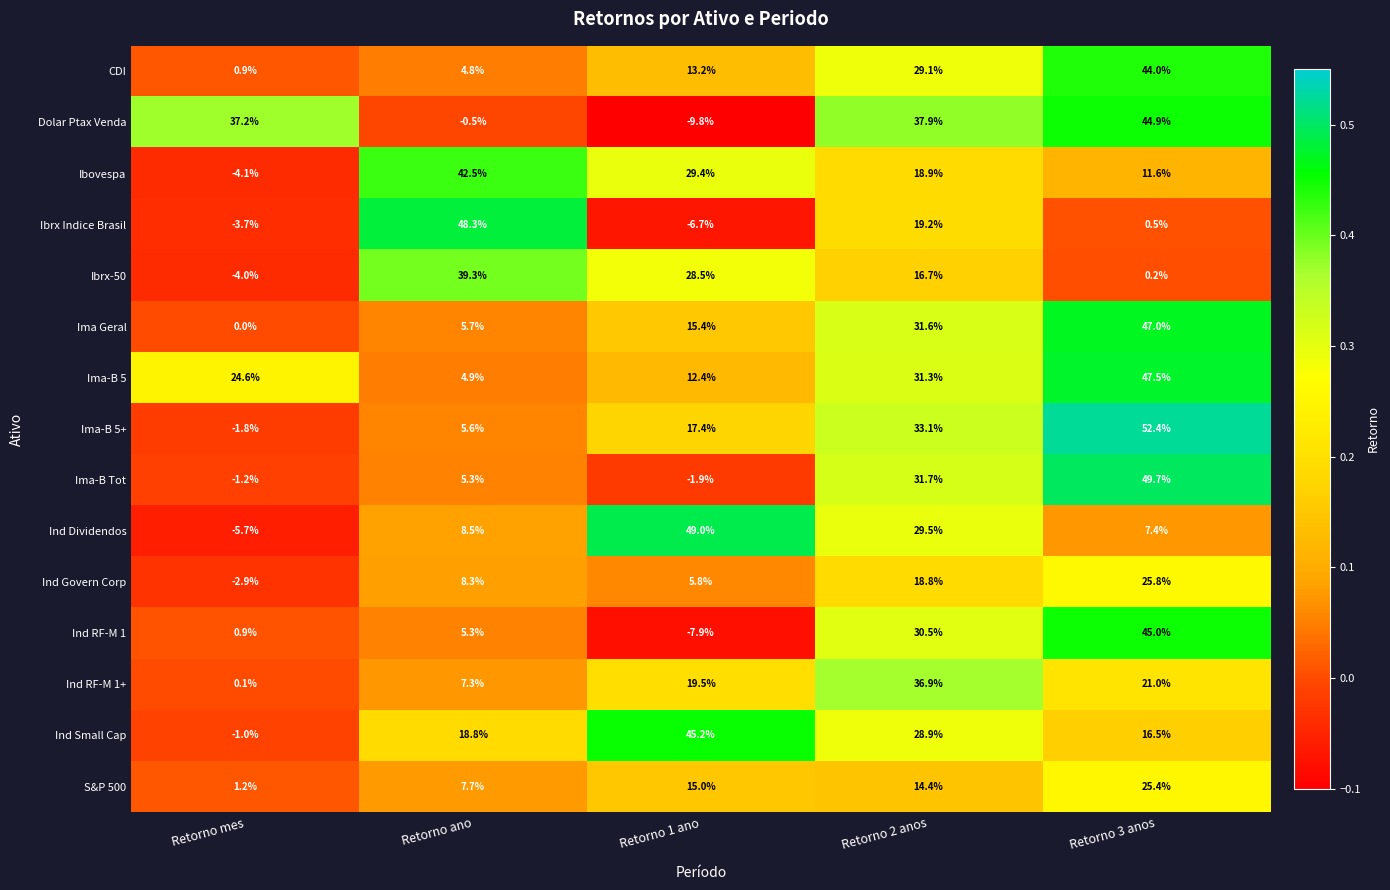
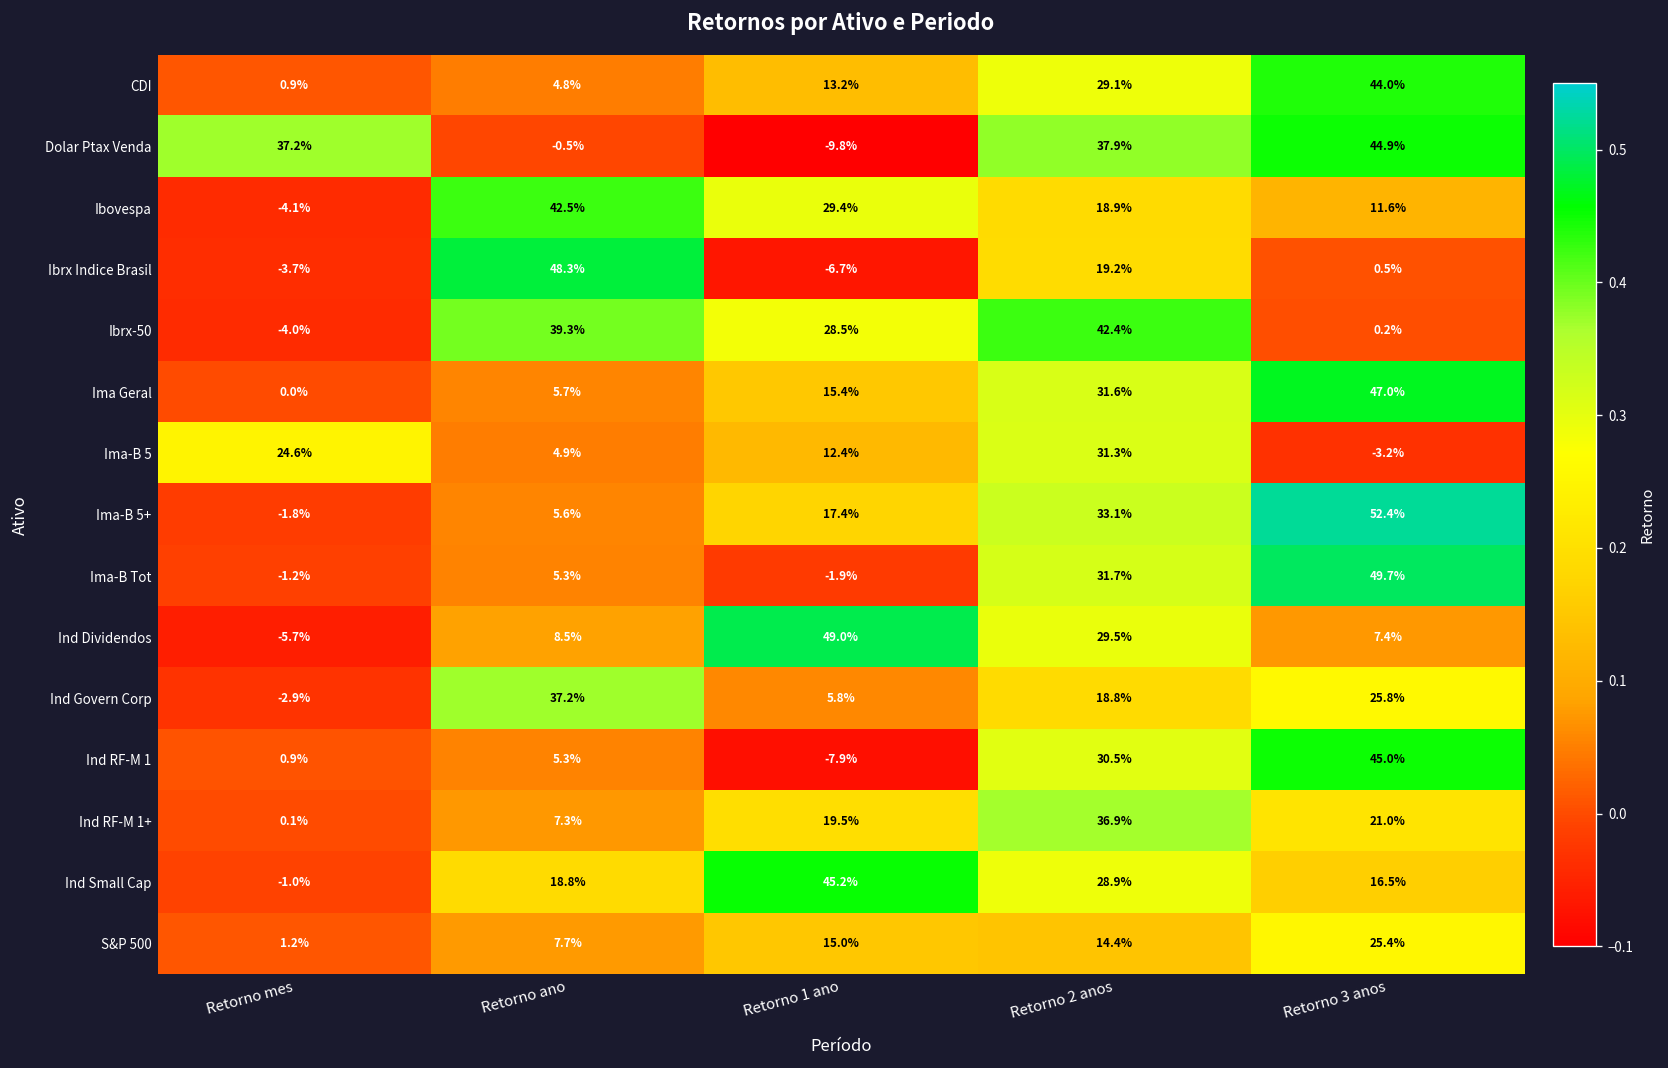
  {
    "CDI": {
      "Retorno mes": "0.9%",
      "Retorno ano": "4.8%",
      "Retorno 1 ano": "13.2%",
      "Retorno 2 anos": "29.1%",
      "Retorno 3 anos": "44.0%"
    },
    "Dolar Ptax Venda": {
      "Retorno mes": "37.2%",
      "Retorno ano": "-0.5%",
      "Retorno 1 ano": "-9.8%",
      "Retorno 2 anos": "37.9%",
      "Retorno 3 anos": "44.9%"
    },
    "Ibovespa": {
      "Retorno mes": "-4.1%",
      "Retorno ano": "42.5%",
      "Retorno 1 ano": "29.4%",
      "Retorno 2 anos": "18.9%",
      "Retorno 3 anos": "11.6%"
    },
    "Ibrx Indice Brasil": {
      "Retorno mes": "-3.7%",
      "Retorno ano": "48.3%",
      "Retorno 1 ano": "-6.7%",
      "Retorno 2 anos": "19.2%",
      "Retorno 3 anos": "0.5%"
    },
    "Ibrx-50": {
      "Retorno mes": "-4.0%",
      "Retorno ano": "39.3%",
      "Retorno 1 ano": "28.5%",
-     "Retorno 2 anos": "16.7%",
+     "Retorno 2 anos": "42.4%",
      "Retorno 3 anos": "0.2%"
    },
    "Ima Geral": {
      "Retorno mes": "0.0%",
      "Retorno ano": "5.7%",
      "Retorno 1 ano": "15.4%",
      "Retorno 2 anos": "31.6%",
      "Retorno 3 anos": "47.0%"
    },
    "Ima-B 5": {
      "Retorno mes": "24.6%",
      "Retorno ano": "4.9%",
      "Retorno 1 ano": "12.4%",
      "Retorno 2 anos": "31.3%",
-     "Retorno 3 anos": "47.5%"
+     "Retorno 3 anos": "-3.2%"
    },
    "Ima-B 5+": {
      "Retorno mes": "-1.8%",
      "Retorno ano": "5.6%",
      "Retorno 1 ano": "17.4%",
      "Retorno 2 anos": "33.1%",
      "Retorno 3 anos": "52.4%"
    },
    "Ima-B Tot": {
      "Retorno mes": "-1.2%",
      "Retorno ano": "5.3%",
      "Retorno 1 ano": "-1.9%",
      "Retorno 2 anos": "31.7%",
      "Retorno 3 anos": "49.7%"
    },
    "Ind Dividendos": {
      "Retorno mes": "-5.7%",
      "Retorno ano": "8.5%",
      "Retorno 1 ano": "49.0%",
      "Retorno 2 anos": "29.5%",
      "Retorno 3 anos": "7.4%"
    },
    "Ind Govern Corp": {
      "Retorno mes": "-2.9%",
-     "Retorno ano": "8.3%",
+     "Retorno ano": "37.2%",
      "Retorno 1 ano": "5.8%",
      "Retorno 2 anos": "18.8%",
      "Retorno 3 anos": "25.8%"
    },
    "Ind RF-M 1": {
      "Retorno mes": "0.9%",
      "Retorno ano": "5.3%",
      "Retorno 1 ano": "-7.9%",
      "Retorno 2 anos": "30.5%",
      "Retorno 3 anos": "45.0%"
    },
    "Ind RF-M 1+": {
      "Retorno mes": "0.1%",
      "Retorno ano": "7.3%",
      "Retorno 1 ano": "19.5%",
      "Retorno 2 anos": "36.9%",
      "Retorno 3 anos": "21.0%"
    },
    "Ind Small Cap": {
      "Retorno mes": "-1.0%",
      "Retorno ano": "18.8%",
      "Retorno 1 ano": "45.2%",
      "Retorno 2 anos": "28.9%",
      "Retorno 3 anos": "16.5%"
    },
    "S&P 500": {
      "Retorno mes": "1.2%",
      "Retorno ano": "7.7%",
      "Retorno 1 ano": "15.0%",
      "Retorno 2 anos": "14.4%",
      "Retorno 3 anos": "25.4%"
    }
  }
